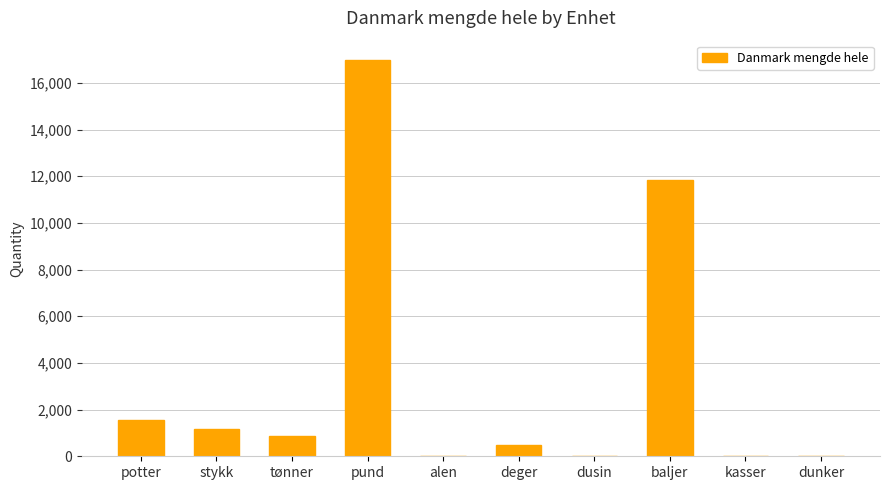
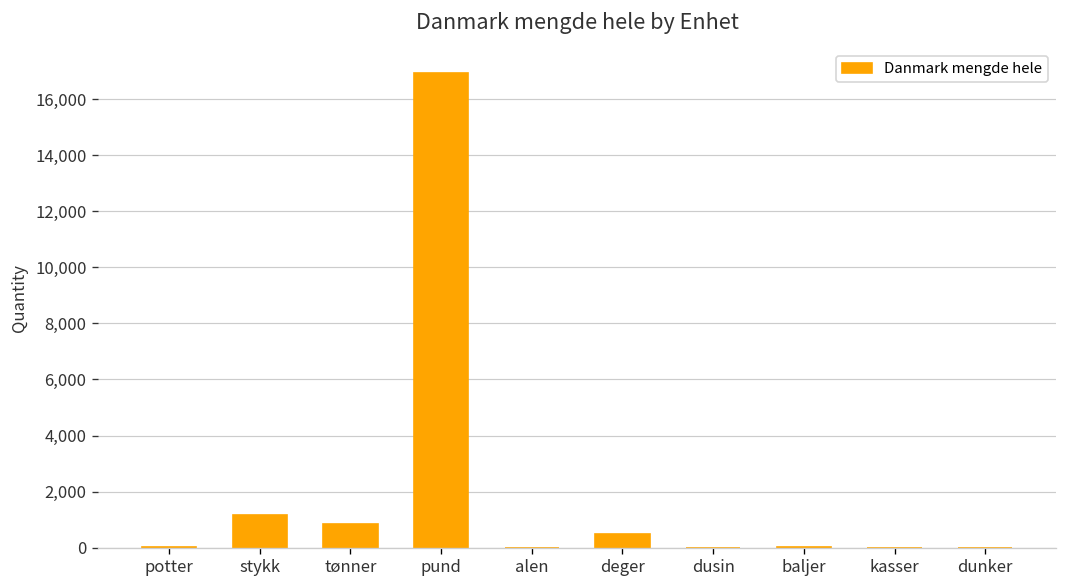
  {
-   "potter": "1,500",
+   "potter": "0",
    "stykk": "1,200",
    "tønner": "900",
    "pund": "17,000",
    "alen": "0",
    "deger": "500",
    "dusin": "0",
-   "baljer": "11,900"
+   "baljer": "0"
  }
